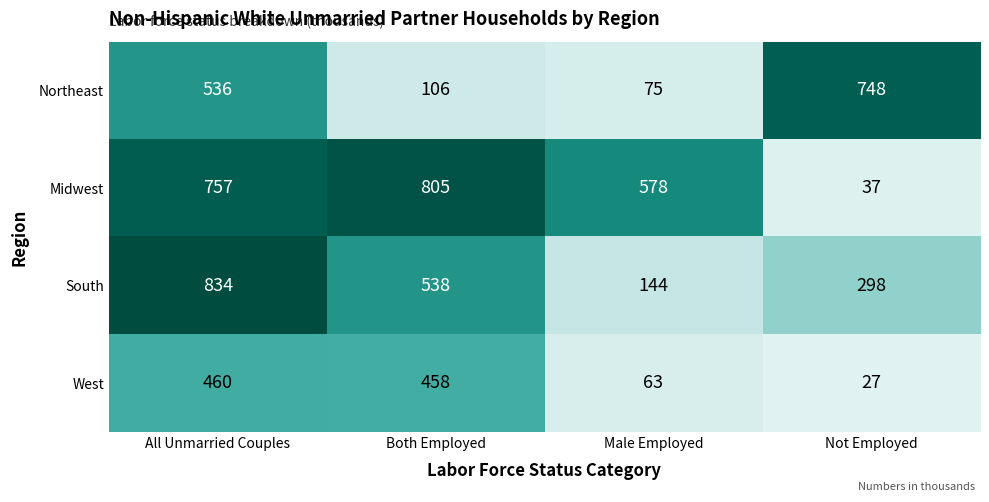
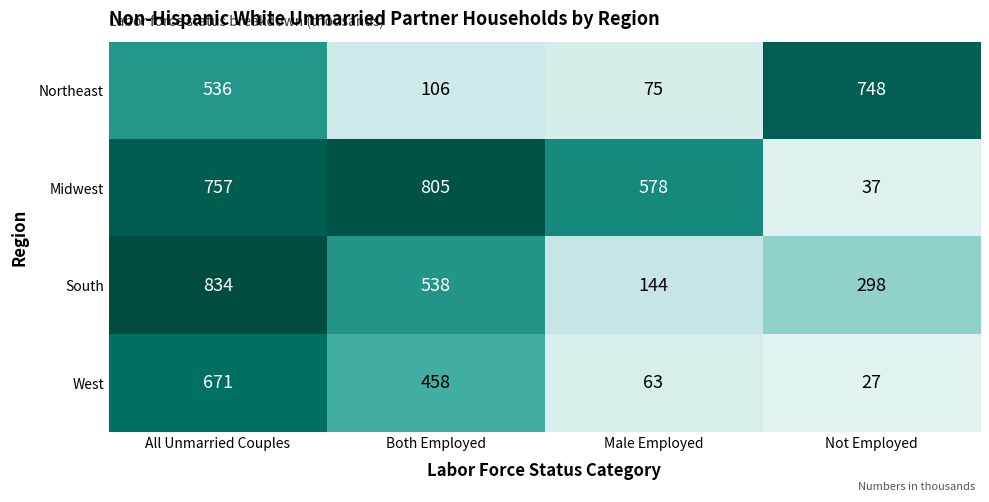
  {
    "Northeast": {
      "All Unmarried Couples": 536,
      "Both Employed": 106,
      "Male Employed": 75,
      "Not Employed": 748
    },
    "Midwest": {
      "All Unmarried Couples": 757,
      "Both Employed": 805,
      "Male Employed": 578,
      "Not Employed": 37
    },
    "South": {
      "All Unmarried Couples": 834,
      "Both Employed": 538,
      "Male Employed": 144,
      "Not Employed": 298
    },
    "West": {
-     "All Unmarried Couples": 460,
+     "All Unmarried Couples": 671,
      "Both Employed": 458,
      "Male Employed": 63,
      "Not Employed": 27
    }
  }
